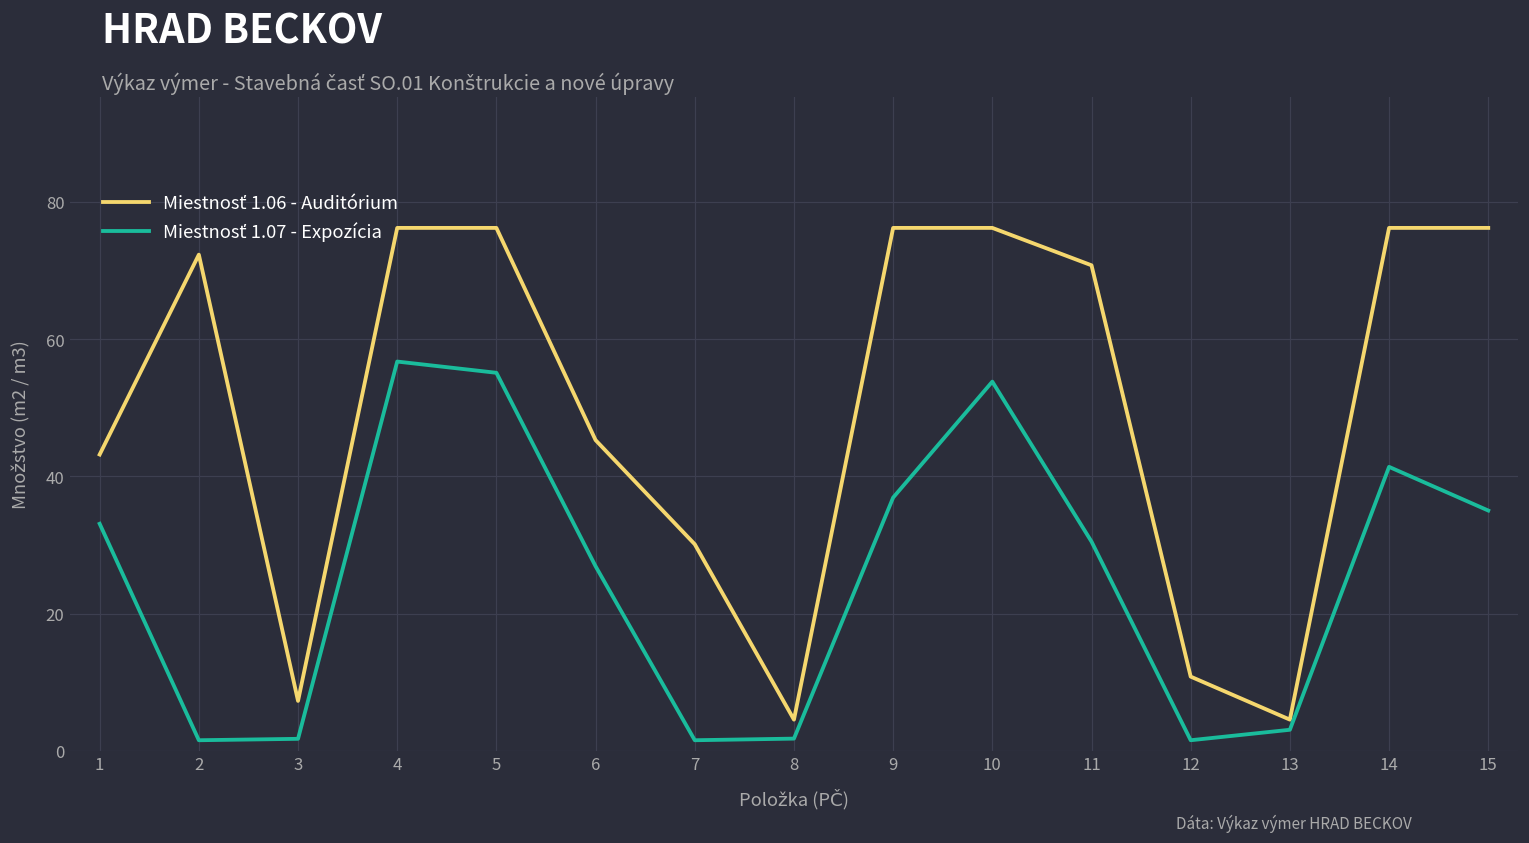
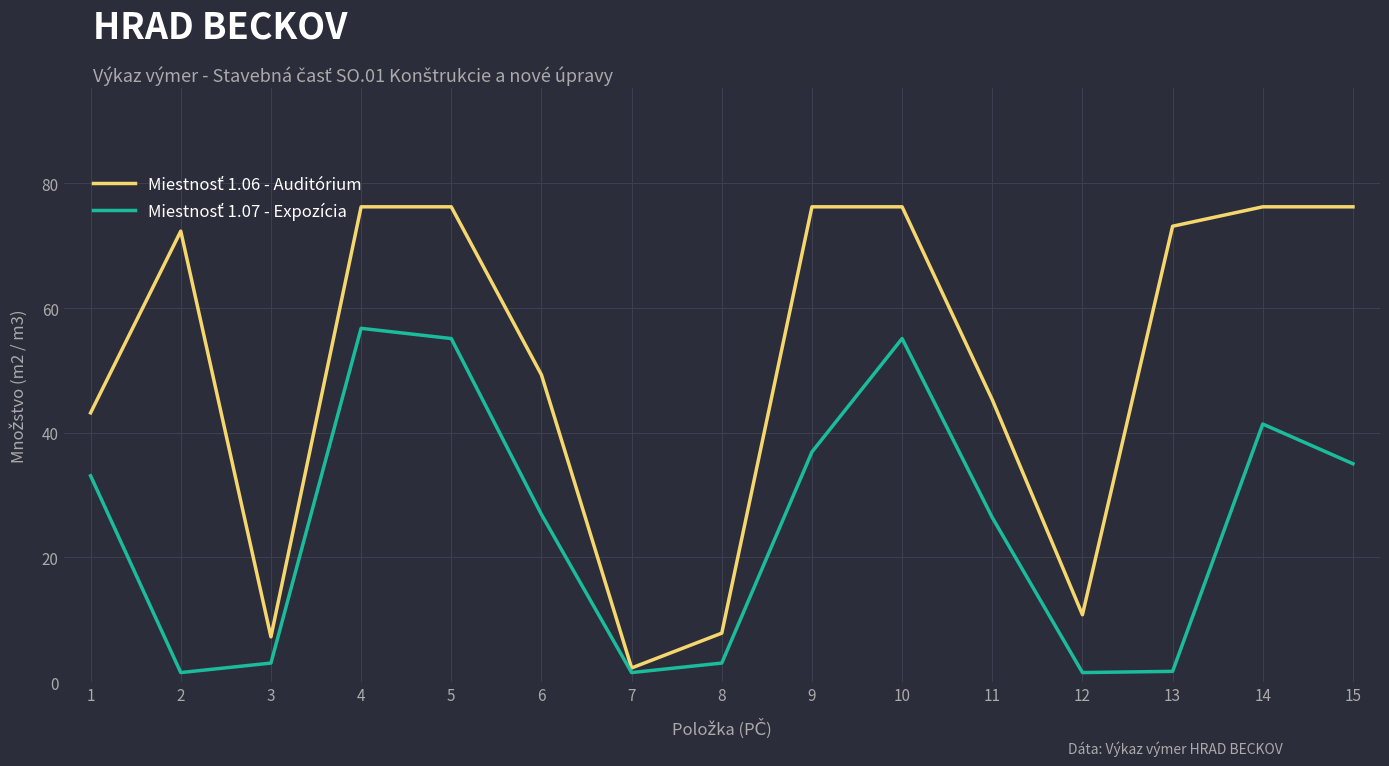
  {
    "Miestnosť 1.06 - Auditórium": {
      "1": 43,
      "2": 72,
      "3": 7,
      "4": 76,
      "5": 76,
-     "6": 45,
-     "7": 30,
-     "8": 5,
+     "6": 49,
+     "7": 2,
+     "8": 8,
      "9": 76,
      "10": 76,
-     "11": 71,
+     "11": 45,
      "12": 11,
-     "13": 5,
+     "13": 73,
      "14": 76,
      "15": 76
    },
    "Miestnosť 1.07 - Expozícia": {
      "1": 33,
      "2": 2,
-     "3": 2,
+     "3": 3,
      "4": 57,
      "5": 55,
      "6": 27,
      "7": 2,
-     "8": 2,
+     "8": 3,
      "9": 37,
-     "10": 54,
-     "11": 31,
+     "10": 55,
+     "11": 26,
      "12": 2,
-     "13": 3,
+     "13": 2,
      "14": 41,
      "15": 35
    }
  }
